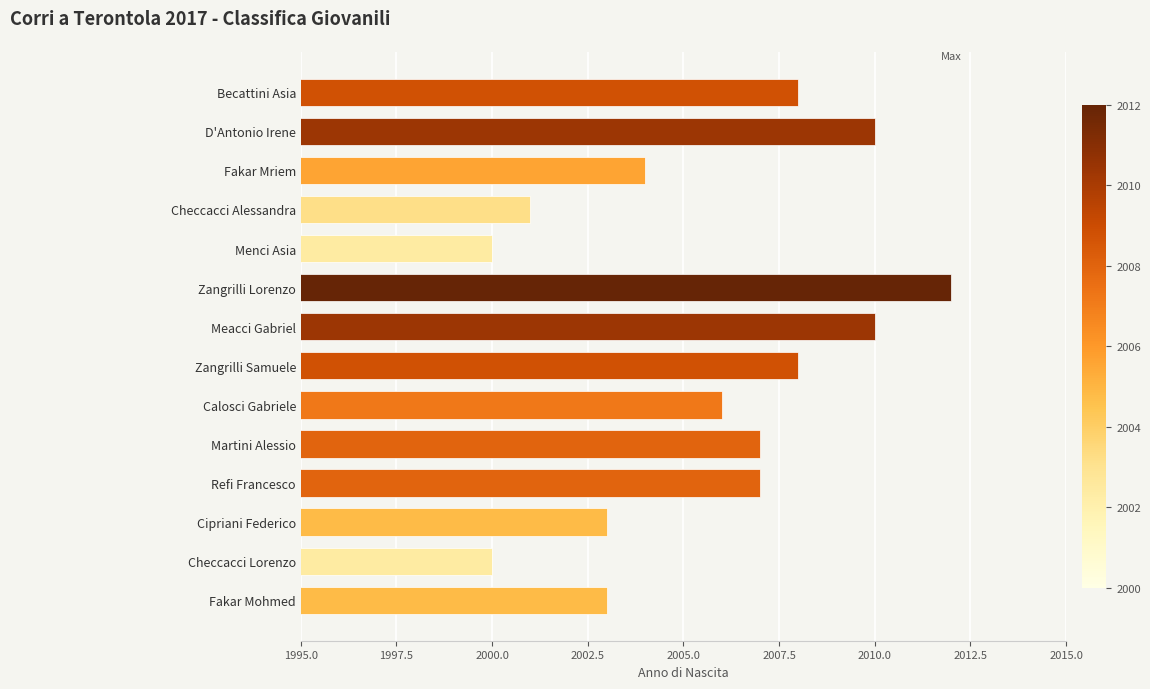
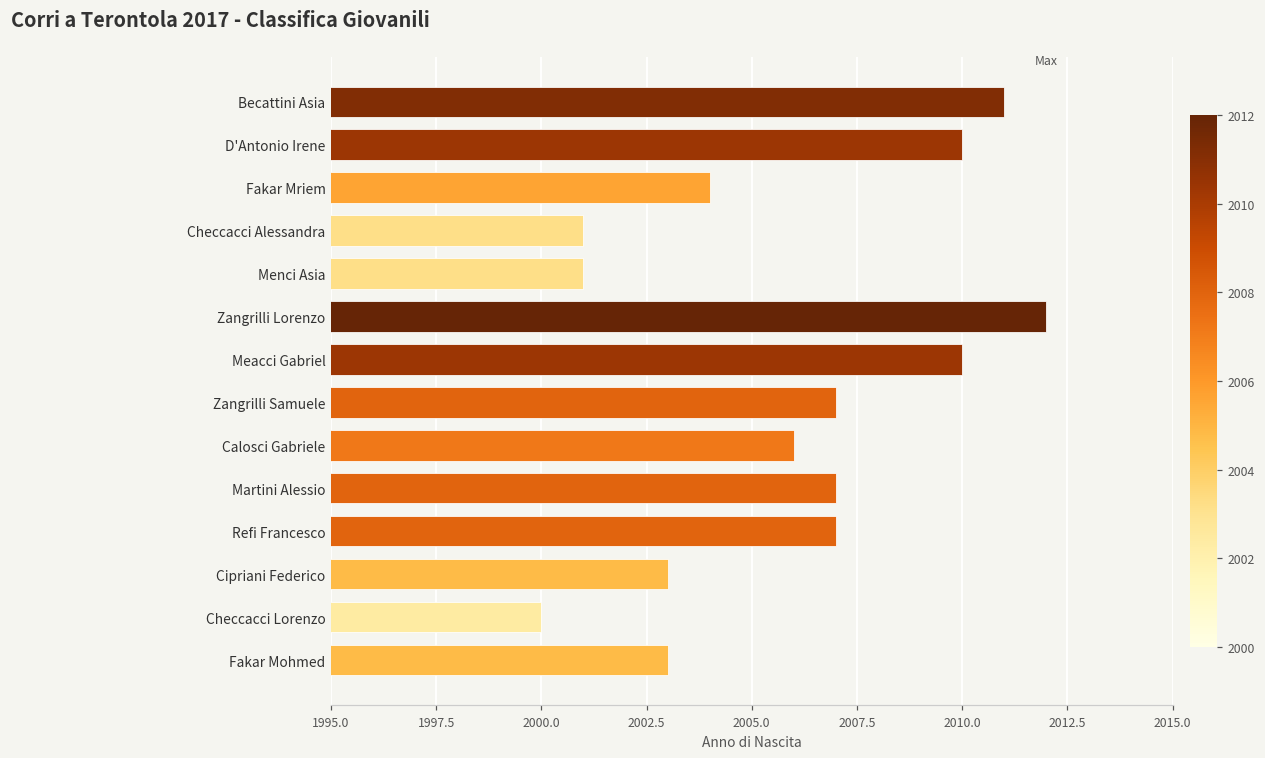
  {
-   "Becattini Asia": 2008,
+   "Becattini Asia": 2011,
    "D'Antonio Irene": 2010,
    "Fakar Mriem": 2004,
    "Checcacci Alessandra": 2001,
-   "Menci Asia": 2000,
+   "Menci Asia": 2001,
    "Zangrilli Lorenzo": 2012,
    "Meacci Gabriel": 2010,
-   "Zangrilli Samuele": 2008,
+   "Zangrilli Samuele": 2007,
    "Calosci Gabriele": 2006,
    "Martini Alessio": 2007,
    "Refi Francesco": 2007,
    "Cipriani Federico": 2003,
    "Checcacci Lorenzo": 2000,
    "Fakar Mohmed": 2003
  }
